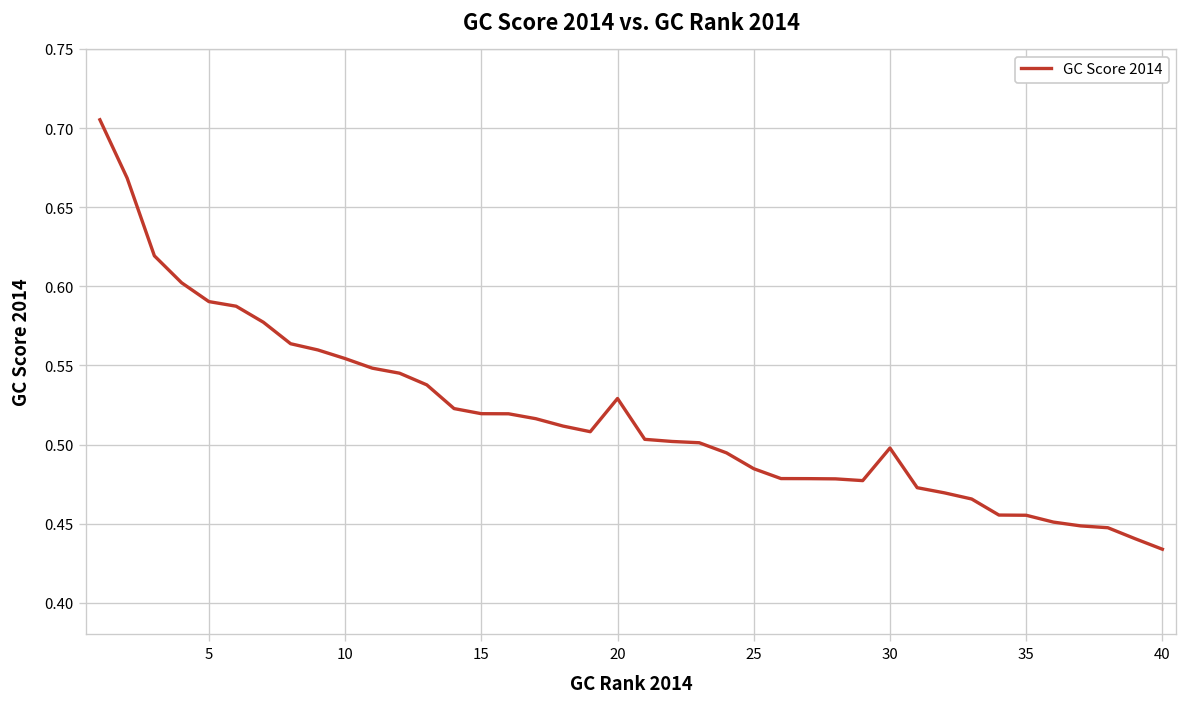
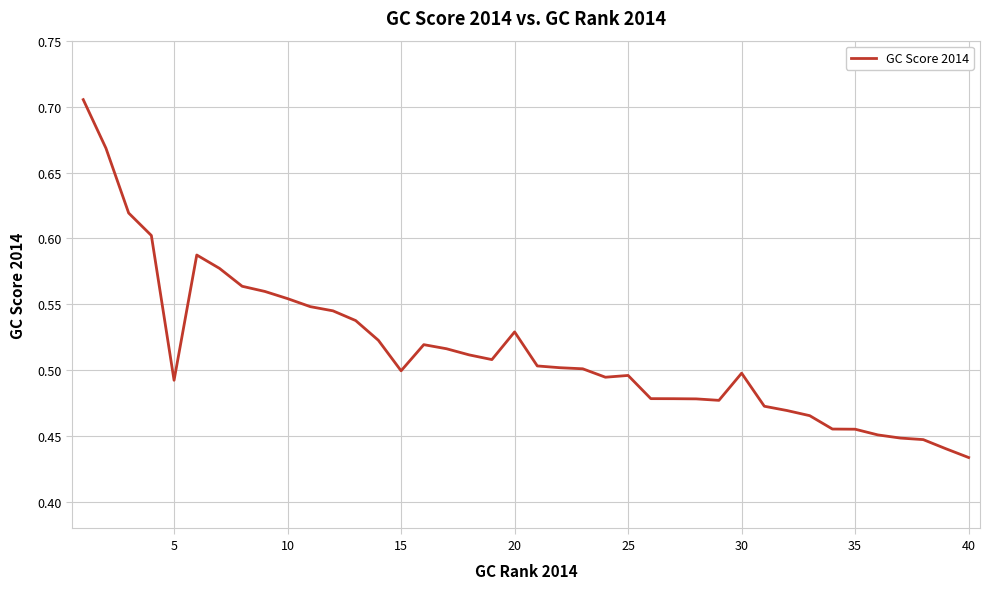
  {
-   "5": 0.590,
+   "5": 0.492,
    "10": 0.554,
-   "15": 0.519,
+   "15": 0.500,
    "20": 0.529,
-   "25": 0.485,
+   "25": 0.496,
    "30": 0.498,
    "35": 0.455,
    "40": 0.434
  }
